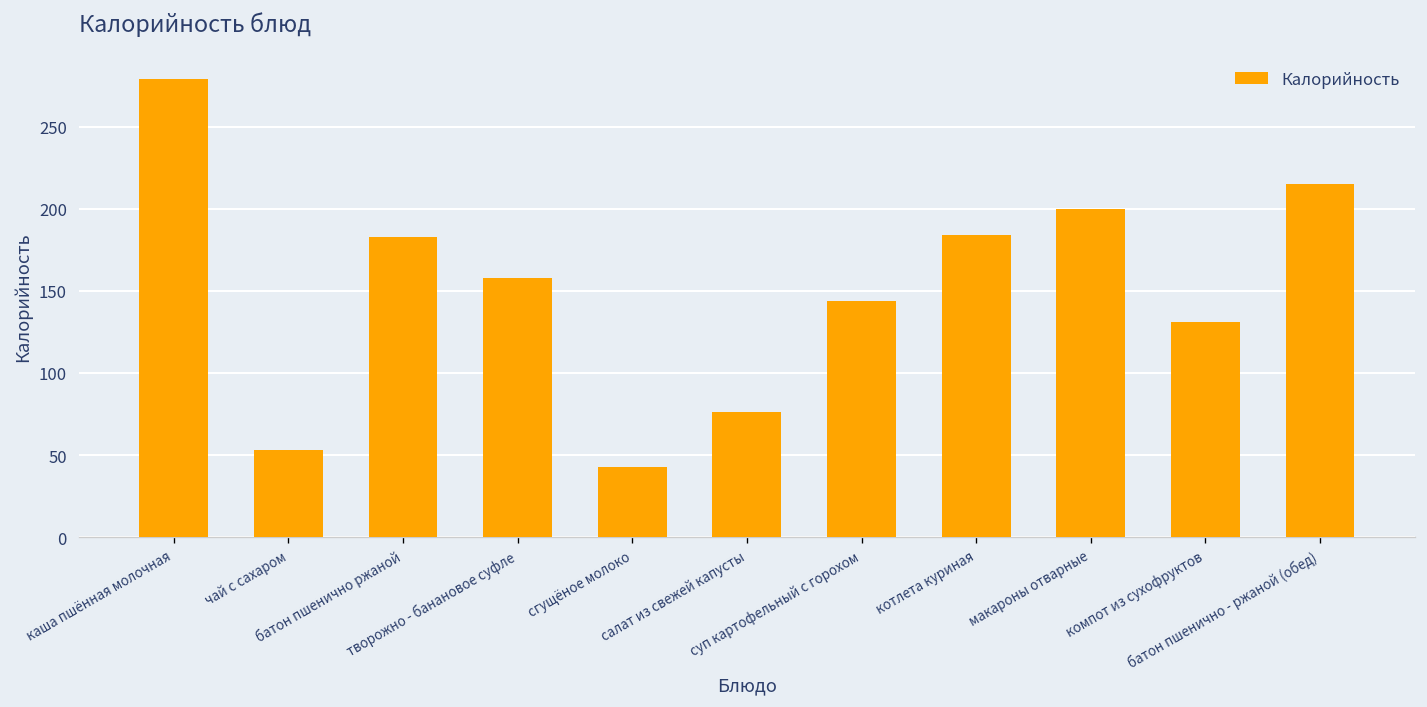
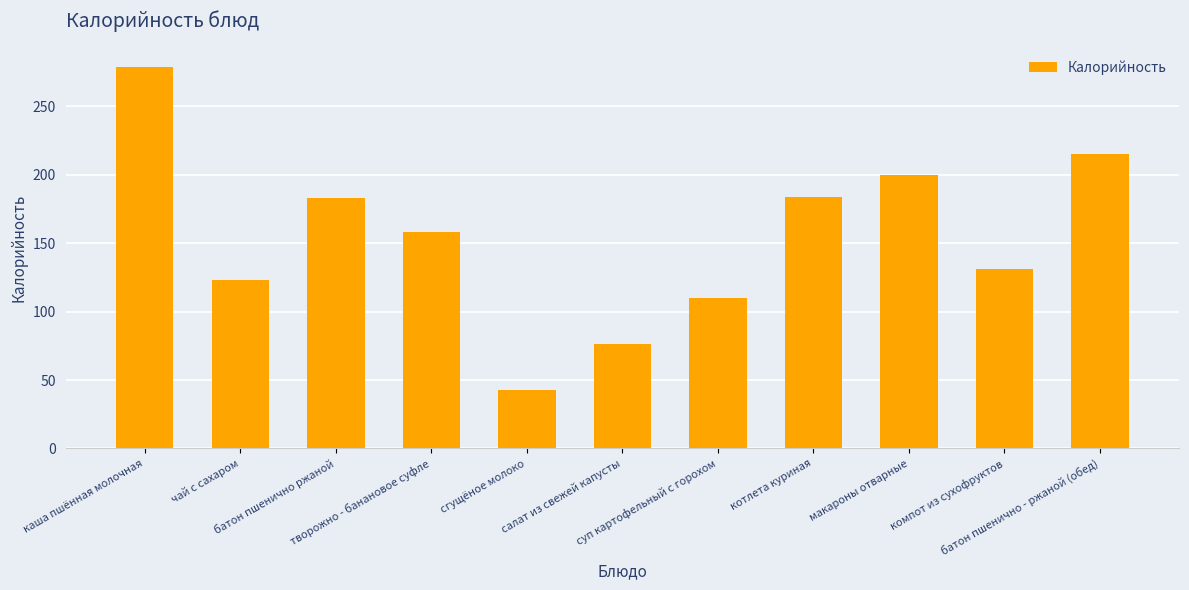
  {
    "каша пшённая молочная": 279,
-   "чай с сахаром": 53,
+   "чай с сахаром": 123,
    "батон пшенично ржаной": 183,
    "творожно - банановое суфле": 158,
    "сгущёное молоко": 43,
    "салат из свежей капусты": 76,
-   "суп картофельный с горохом": 144,
+   "суп картофельный с горохом": 110,
    "котлета куриная": 184,
    "макароны отварные": 200,
    "компот из сухофруктов": 131,
    "батон пшенично - ржаной (обед)": 215
  }
